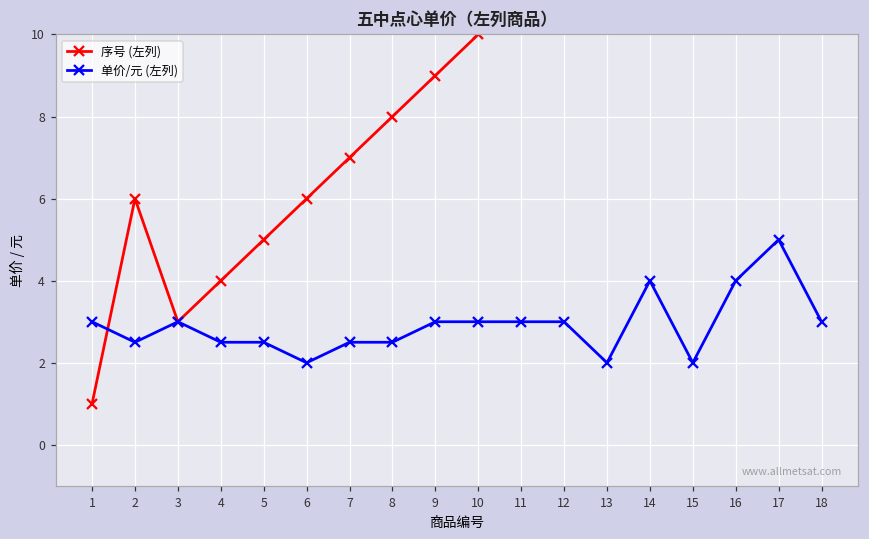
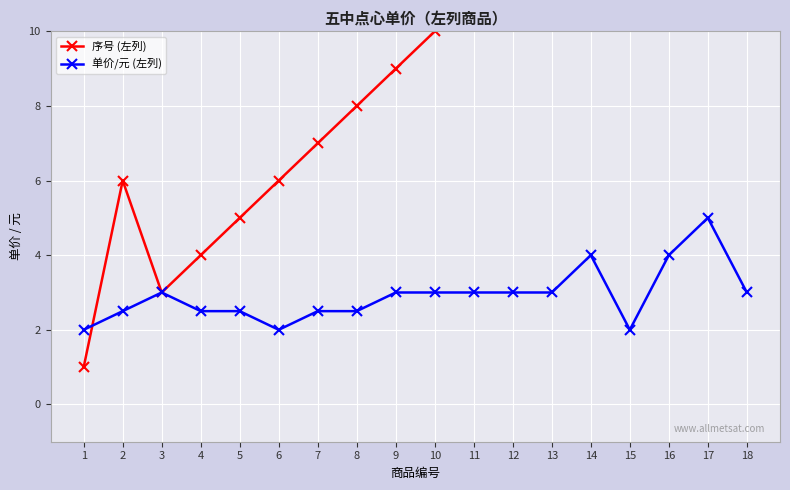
  {
    "序号 (左列)": {
      "1": 1,
      "2": 6,
      "4": 4,
      "5": 5,
      "6": 6,
      "7": 7,
      "8": 8,
      "9": 9,
      "10": 10
    },
    "单价/元 (左列)": {
-     "1": 3,
+     "1": 2,
      "2": 2.5,
      "4": 2.5,
      "5": 2.5,
      "6": 2,
      "7": 2.5,
      "8": 2.5,
      "9": 3,
      "10": 3,
      "11": 3,
      "12": 3,
-     "13": 2,
+     "13": 3,
      "14": 4,
      "15": 2,
      "16": 4,
      "17": 5,
      "18": 3
    }
  }
